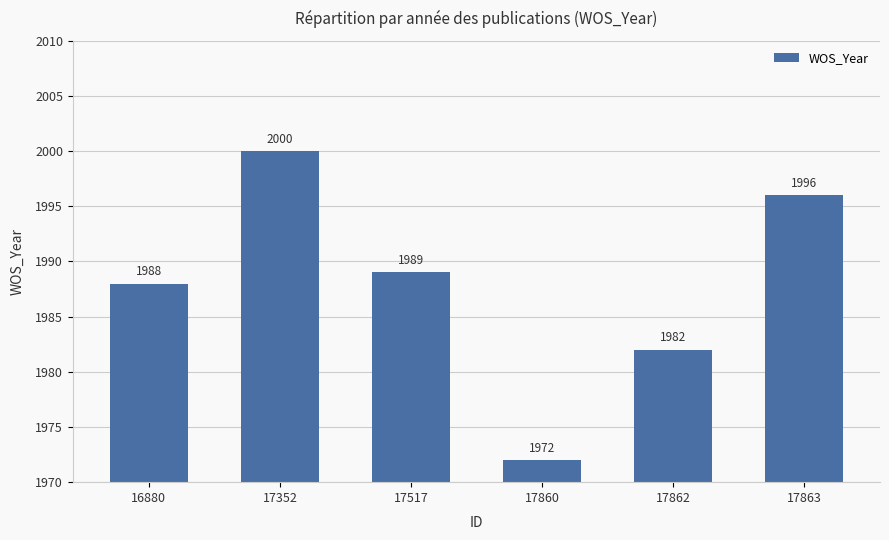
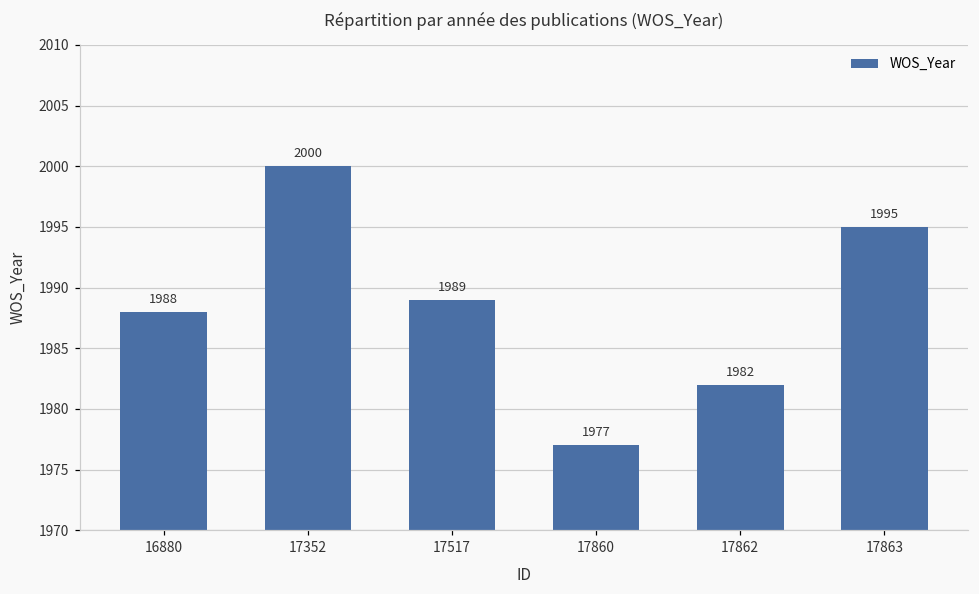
  {
    "16880": 1988,
    "17352": 2000,
    "17517": 1989,
-   "17860": 1972,
+   "17860": 1977,
    "17862": 1982,
-   "17863": 1996
+   "17863": 1995
  }
